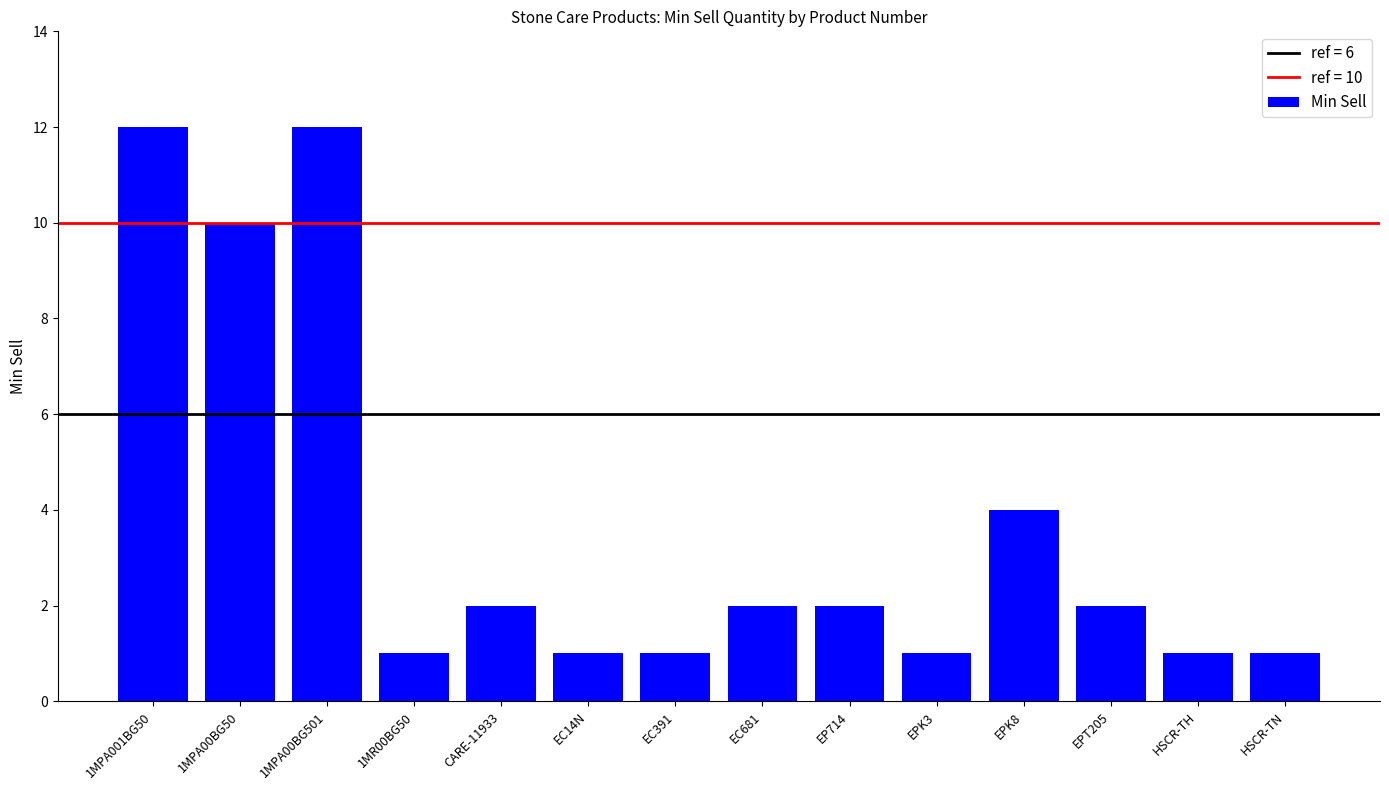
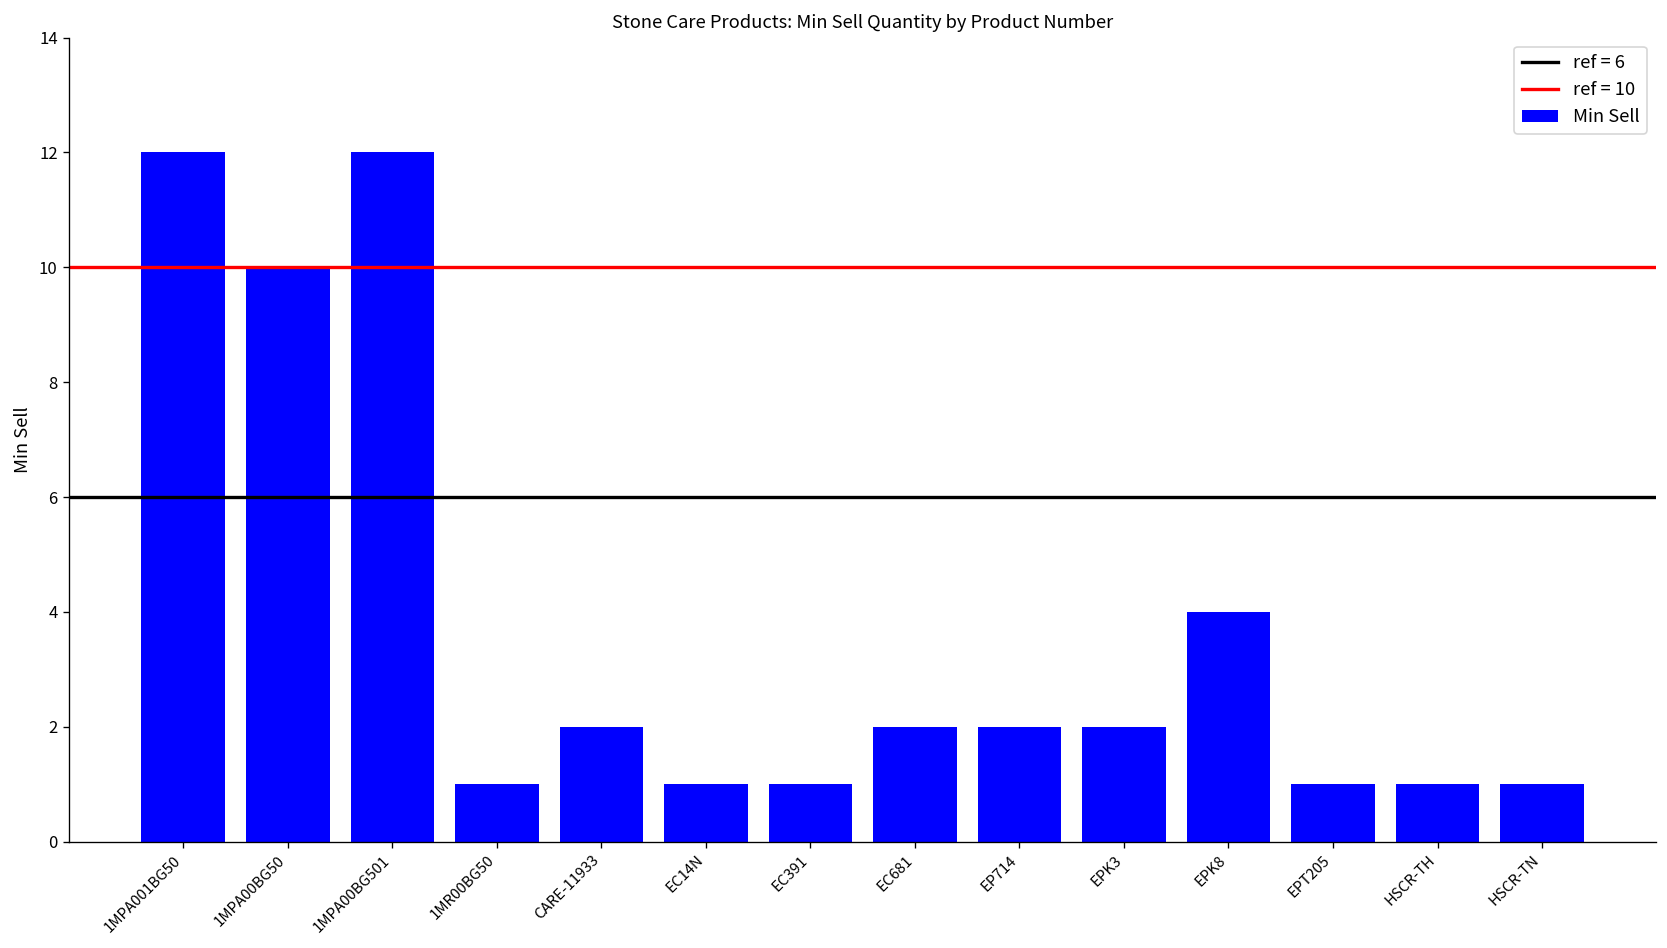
  {
    "1MPA001BG50": 12,
    "1MPA00BG50": 10,
    "1MPA00BG501": 12,
    "1MR00BG50": 1,
    "CARE-11933": 2,
    "EC14N": 1,
    "EC391": 1,
    "EC681": 2,
    "EP714": 2,
-   "EPK3": 1,
+   "EPK3": 2,
    "EPK8": 4,
-   "EPT205": 2,
+   "EPT205": 1,
    "HSCR-TH": 1,
    "HSCR-TN": 1
  }
